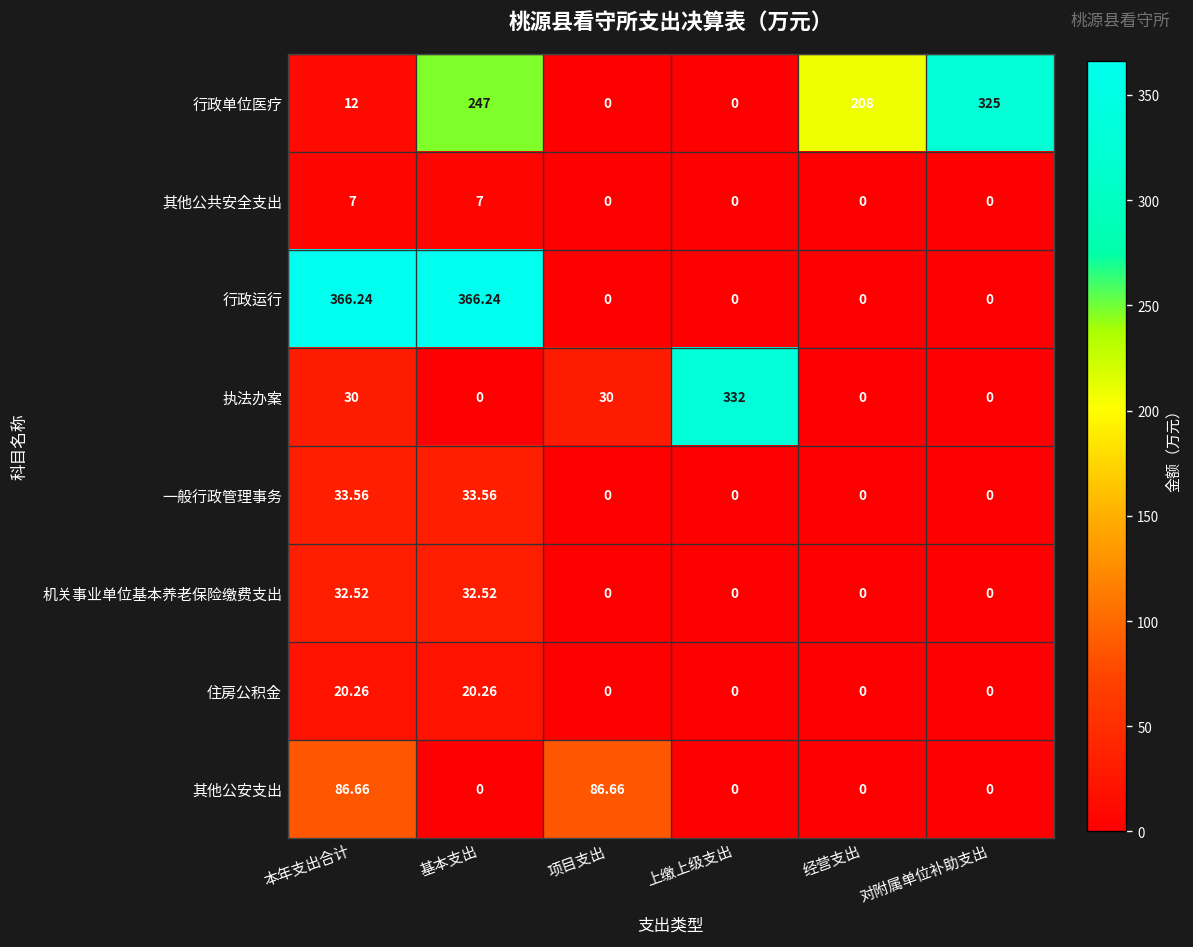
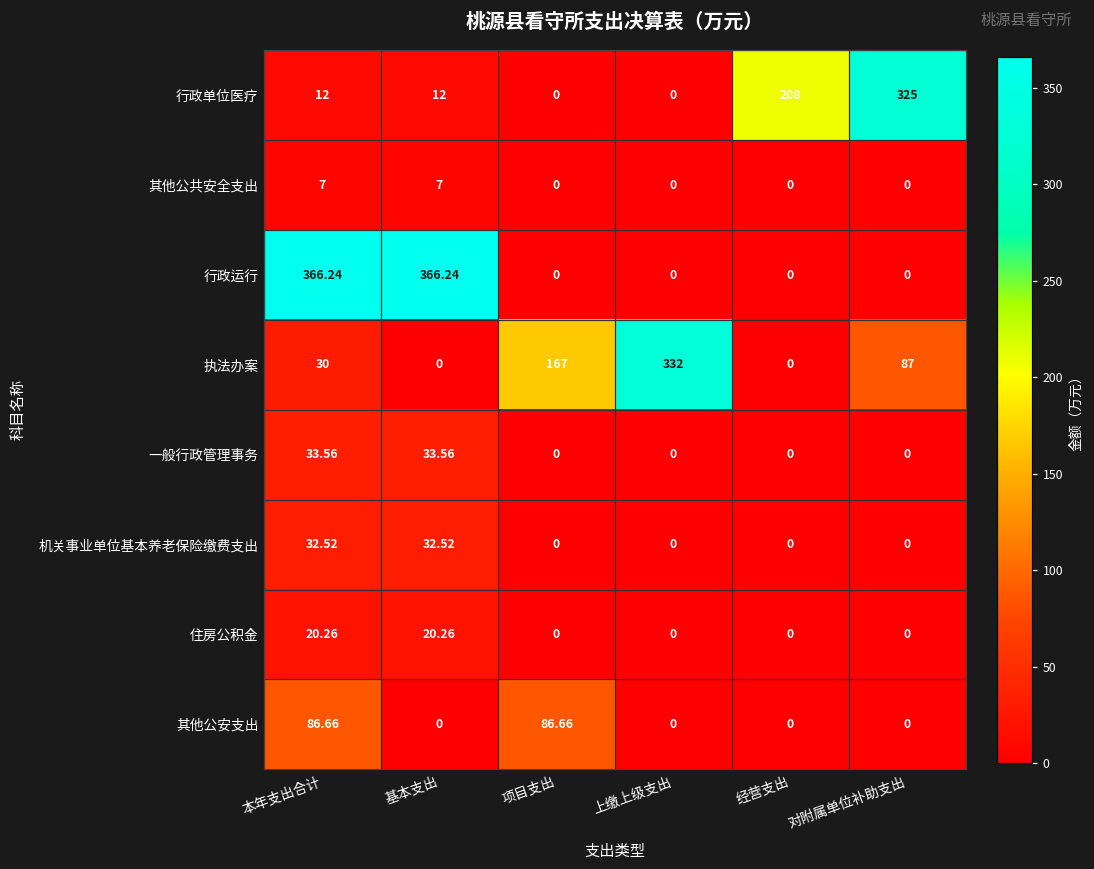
  {
    "行政单位医疗": {
      "本年支出合计": 12,
-     "基本支出": 247,
+     "基本支出": 12,
      "项目支出": 0,
      "上缴上级支出": 0,
      "经营支出": 208,
      "对附属单位补助支出": 325
    },
    "其他公共安全支出": {
      "本年支出合计": 7,
      "基本支出": 7,
      "项目支出": 0,
      "上缴上级支出": 0,
      "经营支出": 0,
      "对附属单位补助支出": 0
    },
    "行政运行": {
      "本年支出合计": 366.24,
      "基本支出": 366.24,
      "项目支出": 0,
      "上缴上级支出": 0,
      "经营支出": 0,
      "对附属单位补助支出": 0
    },
    "执法办案": {
      "本年支出合计": 30,
      "基本支出": 0,
-     "项目支出": 30,
+     "项目支出": 167,
      "上缴上级支出": 332,
      "经营支出": 0,
-     "对附属单位补助支出": 0
+     "对附属单位补助支出": 87
    },
    "一般行政管理事务": {
      "本年支出合计": 33.56,
      "基本支出": 33.56,
      "项目支出": 0,
      "上缴上级支出": 0,
      "经营支出": 0,
      "对附属单位补助支出": 0
    },
    "机关事业单位基本养老保险缴费支出": {
      "本年支出合计": 32.52,
      "基本支出": 32.52,
      "项目支出": 0,
      "上缴上级支出": 0,
      "经营支出": 0,
      "对附属单位补助支出": 0
    },
    "住房公积金": {
      "本年支出合计": 20.26,
      "基本支出": 20.26,
      "项目支出": 0,
      "上缴上级支出": 0,
      "经营支出": 0,
      "对附属单位补助支出": 0
    },
    "其他公安支出": {
      "本年支出合计": 86.66,
      "基本支出": 0,
      "项目支出": 86.66,
      "上缴上级支出": 0,
      "经营支出": 0,
      "对附属单位补助支出": 0
    }
  }
